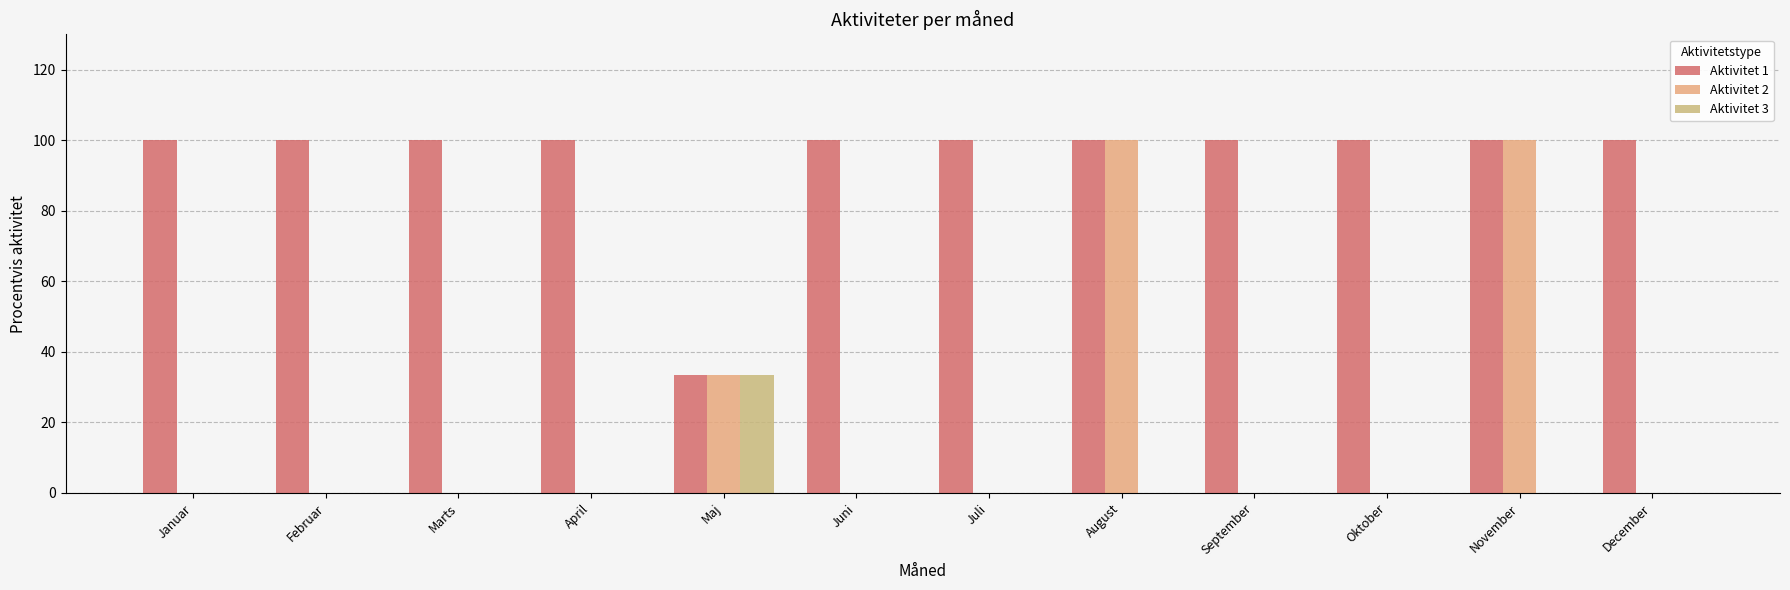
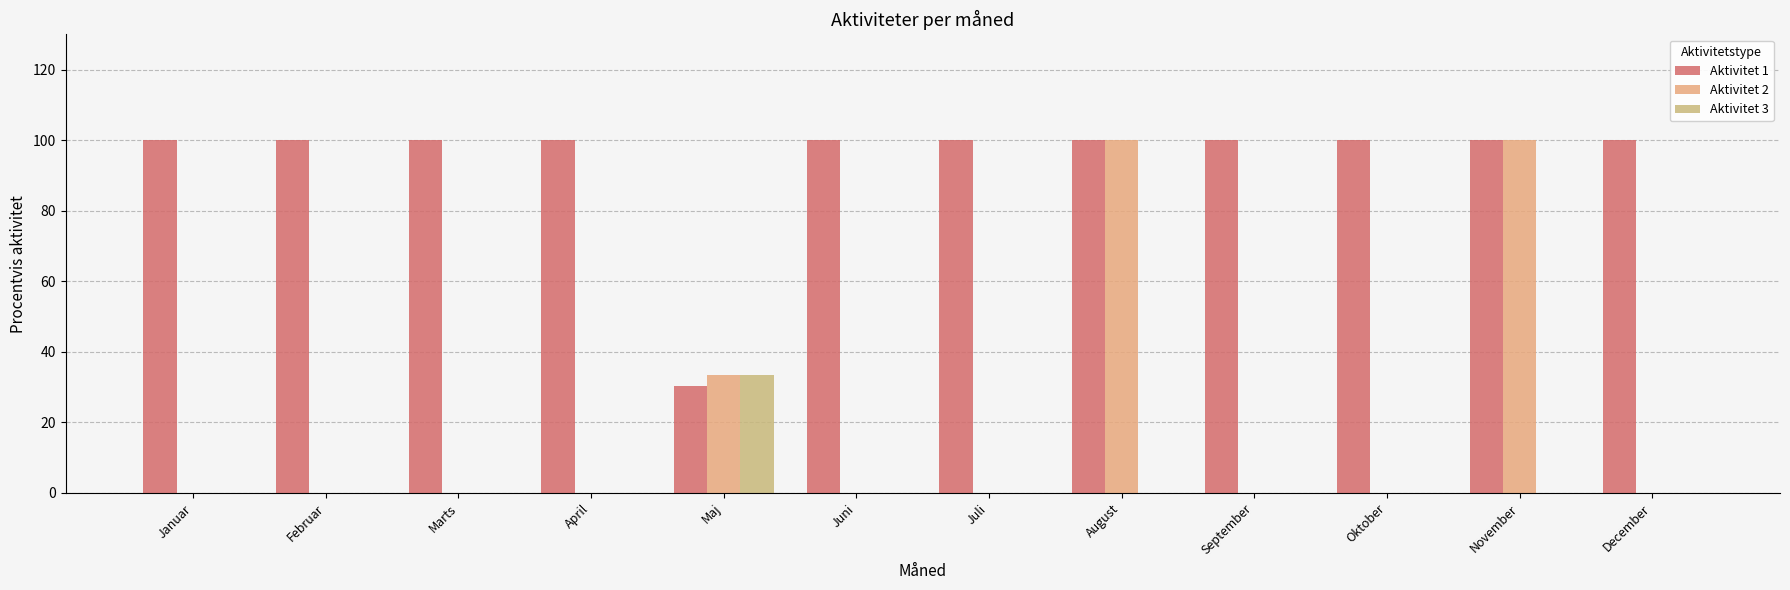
  {
    "Aktivitet 1": {
      "Januar": 100,
      "Februar": 100,
      "Marts": 100,
      "April": 100,
-     "Maj": 33,
+     "Maj": 30,
      "Juni": 100,
      "Juli": 100,
      "August": 100,
      "September": 100,
      "Oktober": 100,
      "November": 100,
      "December": 100
    }
  }
